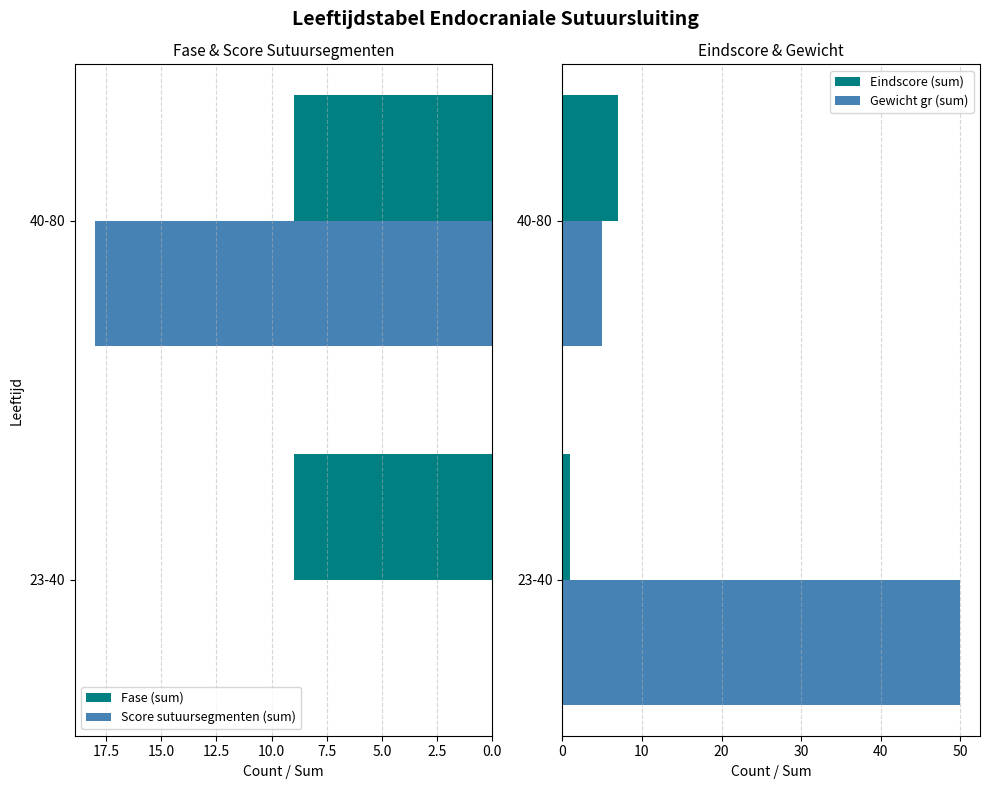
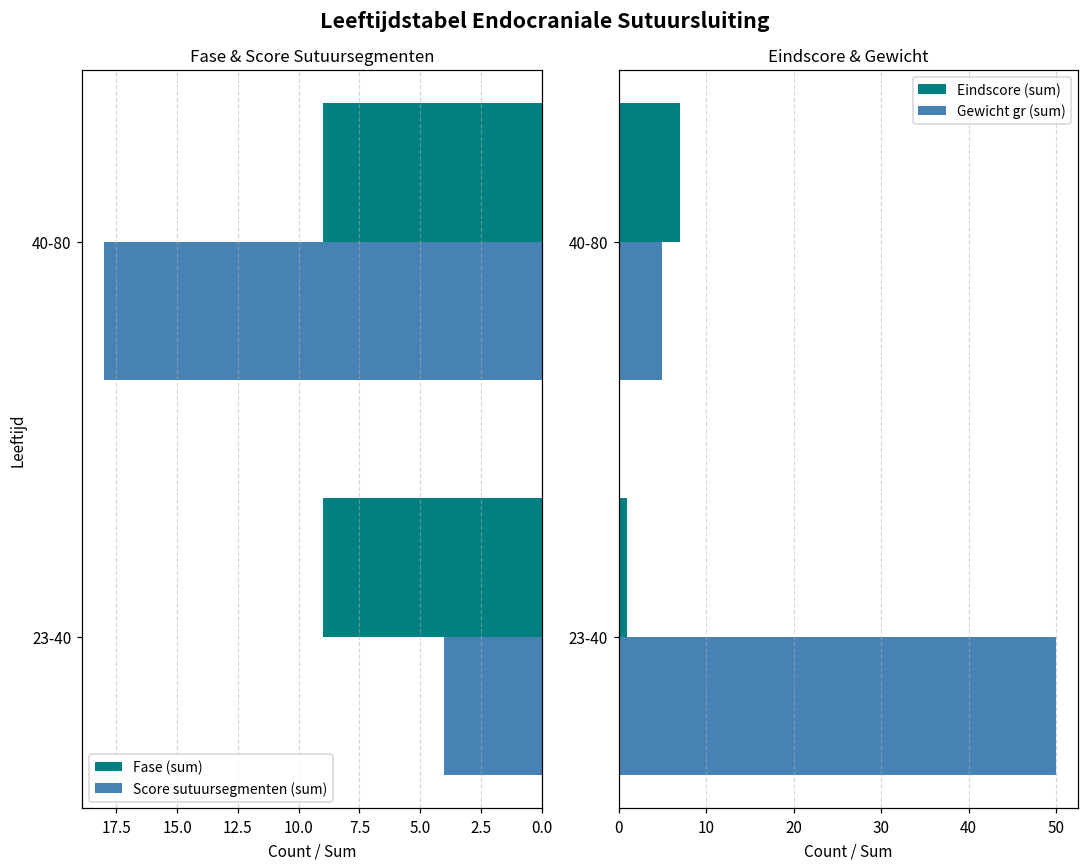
  {
    "Fase & Score Sutuursegmenten": {
      "Fase (sum)": {
        "40-80": 9,
        "23-40": 9
      },
      "Score sutuursegmenten (sum)": {
        "40-80": 18,
-       "23-40": 0
+       "23-40": 4
      }
    },
    "Eindscore & Gewicht": {
      "Eindscore (sum)": {
        "40-80": 7,
        "23-40": 1
      },
      "Gewicht gr (sum)": {
        "40-80": 5,
        "23-40": 50
      }
    }
  }
